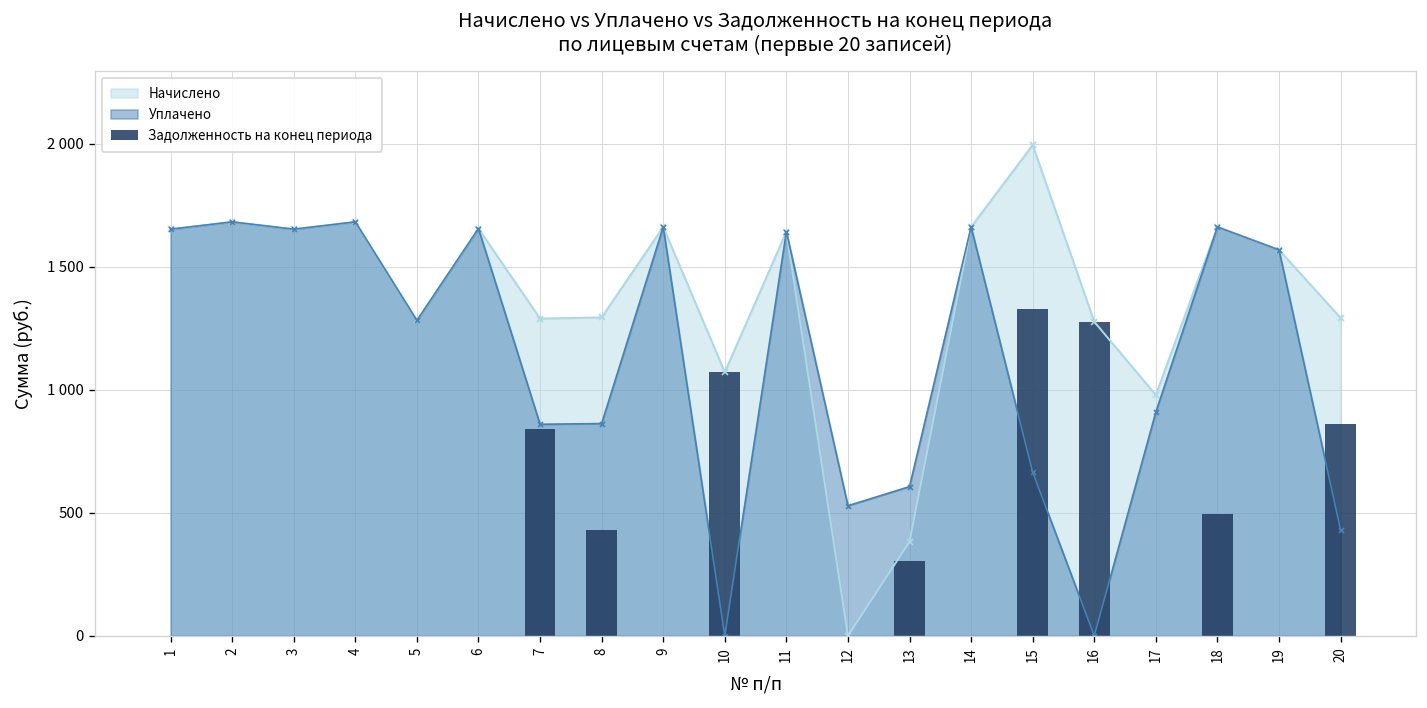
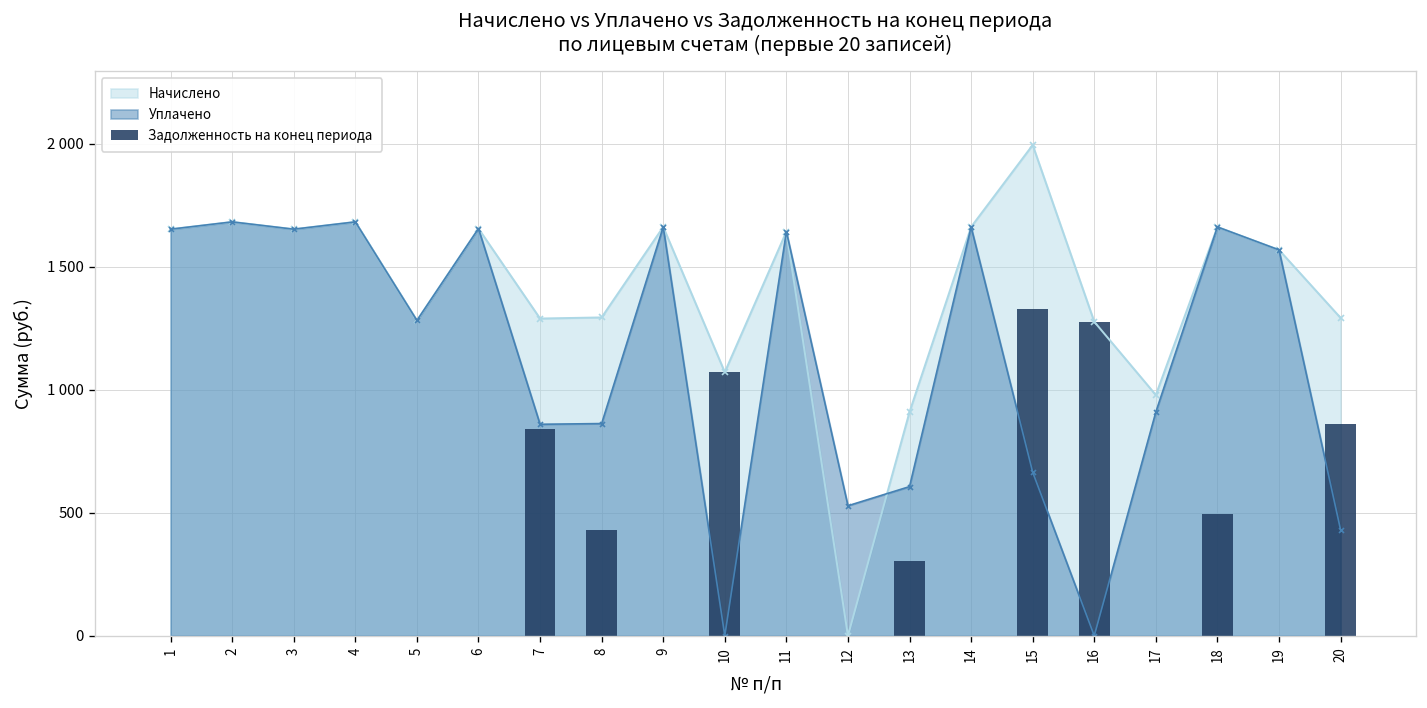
  {
    "Задолженность на конец периода": {
      "1": 0,
      "2": 0,
      "3": 0,
      "4": 0,
      "5": 0,
      "6": 0,
      "7": 840,
      "8": 430,
      "9": 0,
      "10": 1070,
      "11": 0,
      "12": 0,
      "13": 300,
      "14": 0,
      "15": 1330,
      "16": 1280,
      "17": 0,
      "18": 500,
      "19": 0,
      "20": 860
    },
    "Начислено": {
      "7": 1290,
      "8": 1290,
      "10": 1070,
      "12": 0,
-     "13": 380,
+     "13": 910,
      "15": 2000,
      "16": 1280,
      "17": 980,
      "20": 1290
    },
    "Уплачено": {
      "7": 860,
      "8": 860,
      "10": 0,
      "12": 530,
      "13": 610,
      "15": 670,
      "16": 0,
      "17": 910,
      "20": 430
    }
  }
